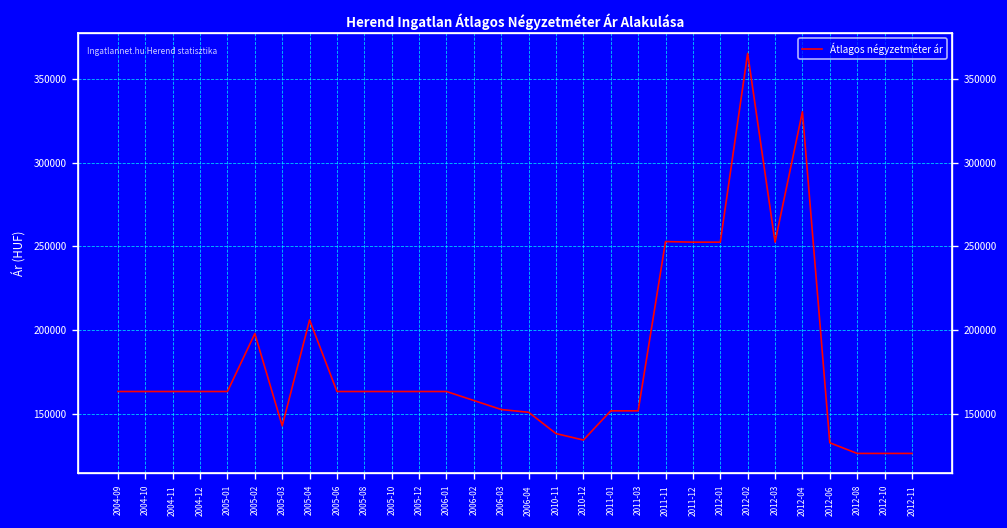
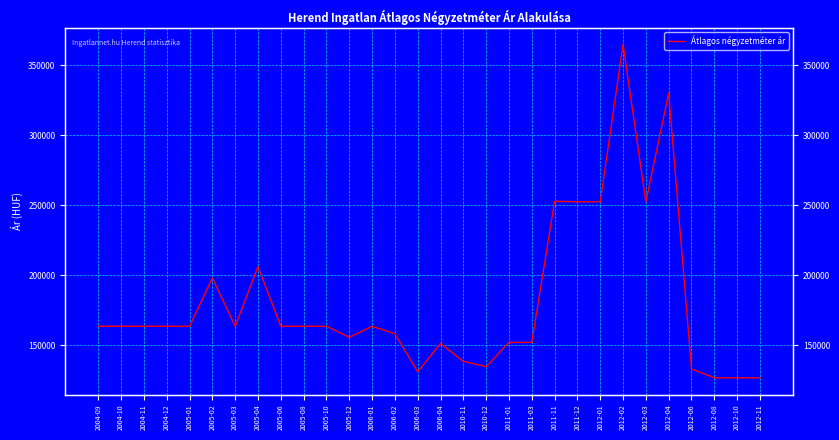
  {
    "2004-09": 164000,
    "2004-10": 164000,
    "2004-11": 164000,
    "2004-12": 164000,
    "2005-01": 164000,
    "2005-02": 198000,
-   "2005-03": 143000,
+   "2005-03": 164000,
    "2005-04": 206000,
    "2005-06": 164000,
    "2005-08": 164000,
    "2005-10": 164000,
-   "2005-12": 164000,
+   "2005-12": 156000,
    "2006-01": 164000,
    "2006-02": 158000,
-   "2006-03": 153000,
+   "2006-03": 131000,
    "2006-04": 151000,
    "2010-11": 139000,
    "2010-12": 135000,
    "2011-01": 152000,
    "2011-03": 152000,
    "2011-11": 253000,
    "2011-12": 253000,
    "2012-01": 253000,
    "2012-02": 365000,
    "2012-03": 253000,
    "2012-04": 330000,
    "2012-06": 133000,
    "2012-08": 127000,
    "2012-10": 127000,
    "2012-11": 127000
  }
